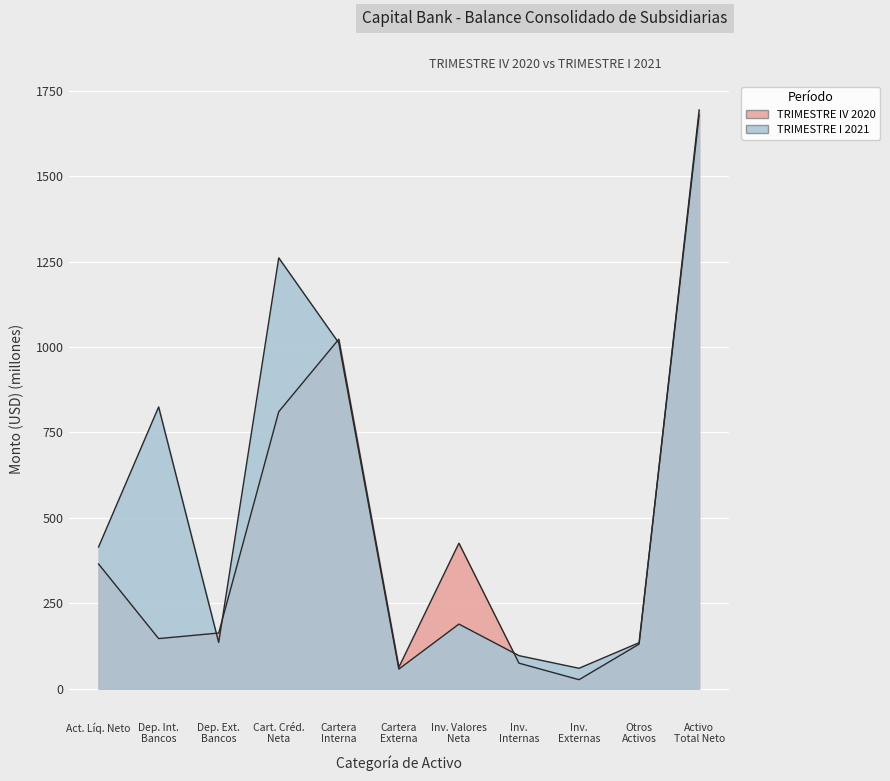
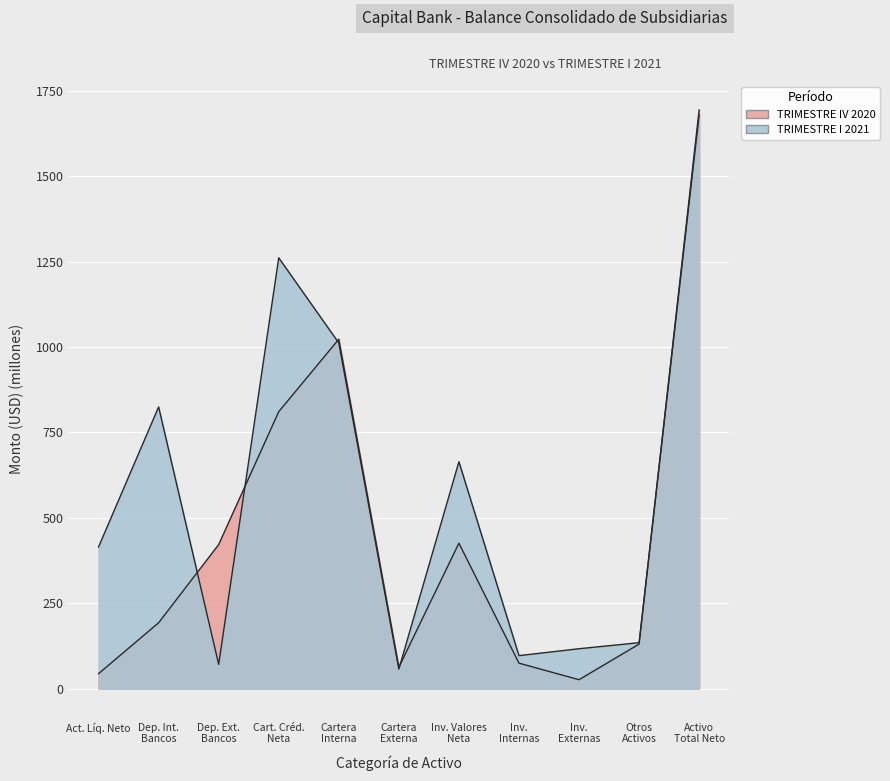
  {
    "TRIMESTRE IV 2020": {
-     "Act. Líq. Neto": 370,
-     "Dep. Int. Bancos": 150,
-     "Dep. Ext. Bancos": 160,
+     "Act. Líq. Neto": 40,
+     "Dep. Int. Bancos": 190,
+     "Dep. Ext. Bancos": 420,
      "Cart. Créd. Neta": 810,
      "Cartera Interna": 1020,
      "Inv. Valores Neta": 430,
      "Inv. Internas": 70,
      "Inv. Externas": 30,
      "Activo Total Neto": 1690
    },
    "TRIMESTRE I 2021": {
      "Act. Líq. Neto": 420,
      "Dep. Int. Bancos": 820,
-     "Dep. Ext. Bancos": 140,
+     "Dep. Ext. Bancos": 70,
      "Cart. Créd. Neta": 1260,
      "Cartera Interna": 1010,
-     "Inv. Valores Neta": 190,
+     "Inv. Valores Neta": 660,
      "Inv. Internas": 100,
-     "Inv. Externas": 60,
+     "Inv. Externas": 120,
      "Activo Total Neto": 1680
    }
  }
